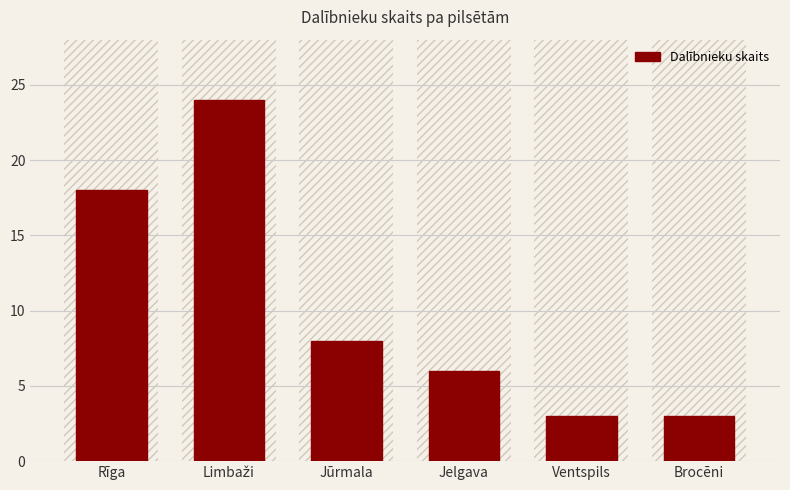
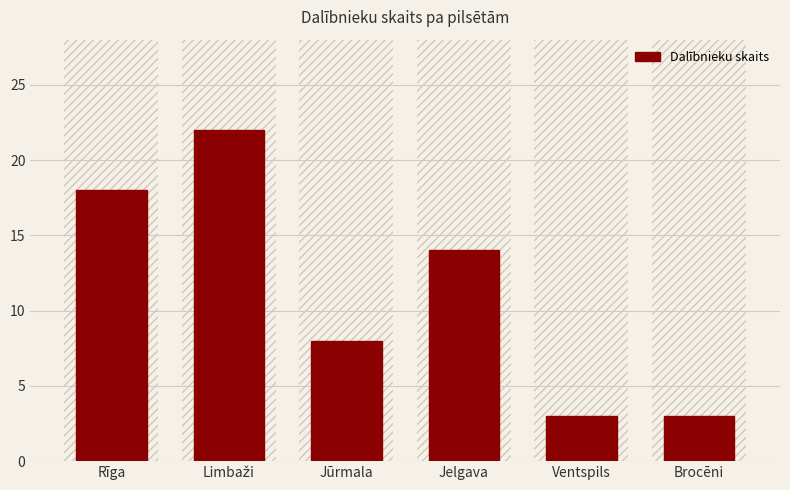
  {
    "Dalībnieku skaits": {
-     "Limbaži": 24,
-     "Jelgava": 6
+     "Limbaži": 22,
+     "Jelgava": 14
    }
  }
